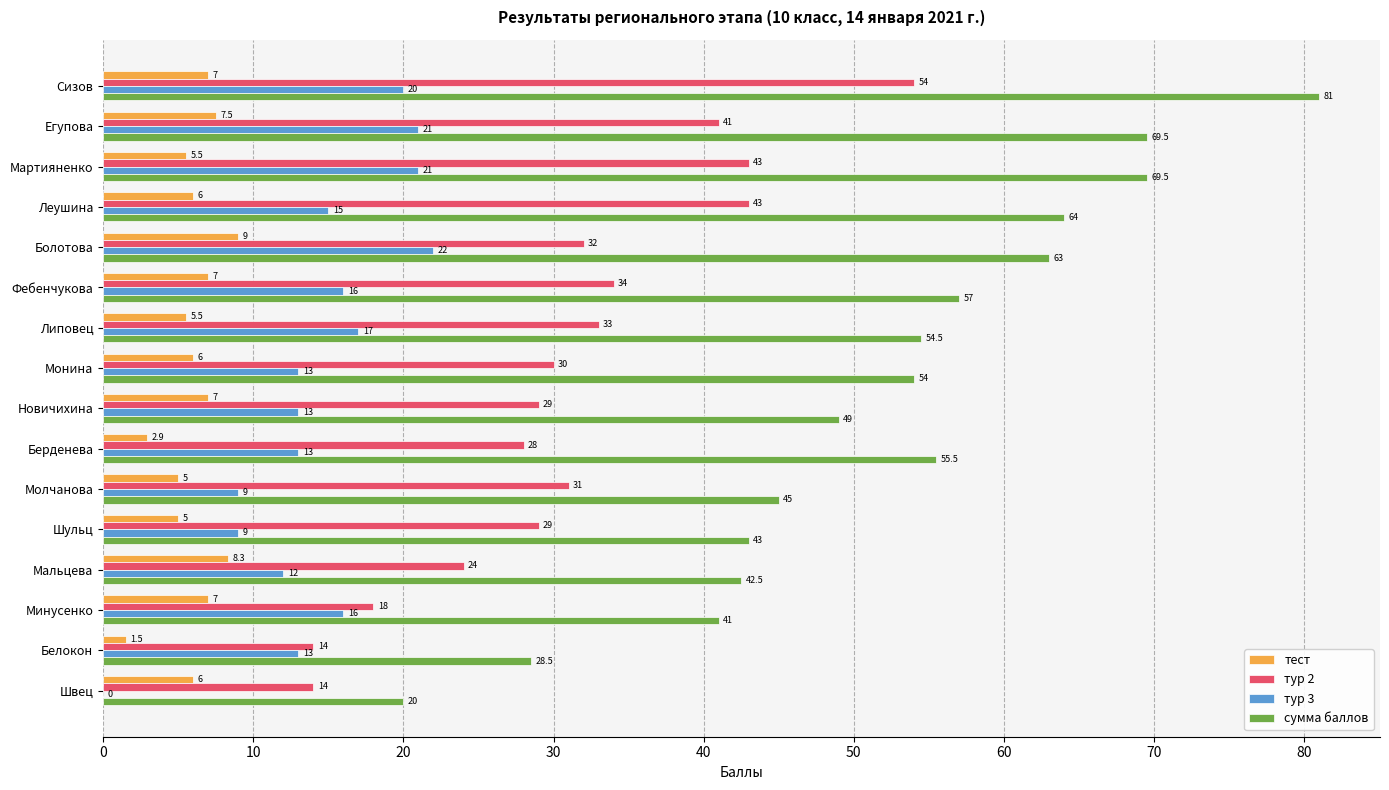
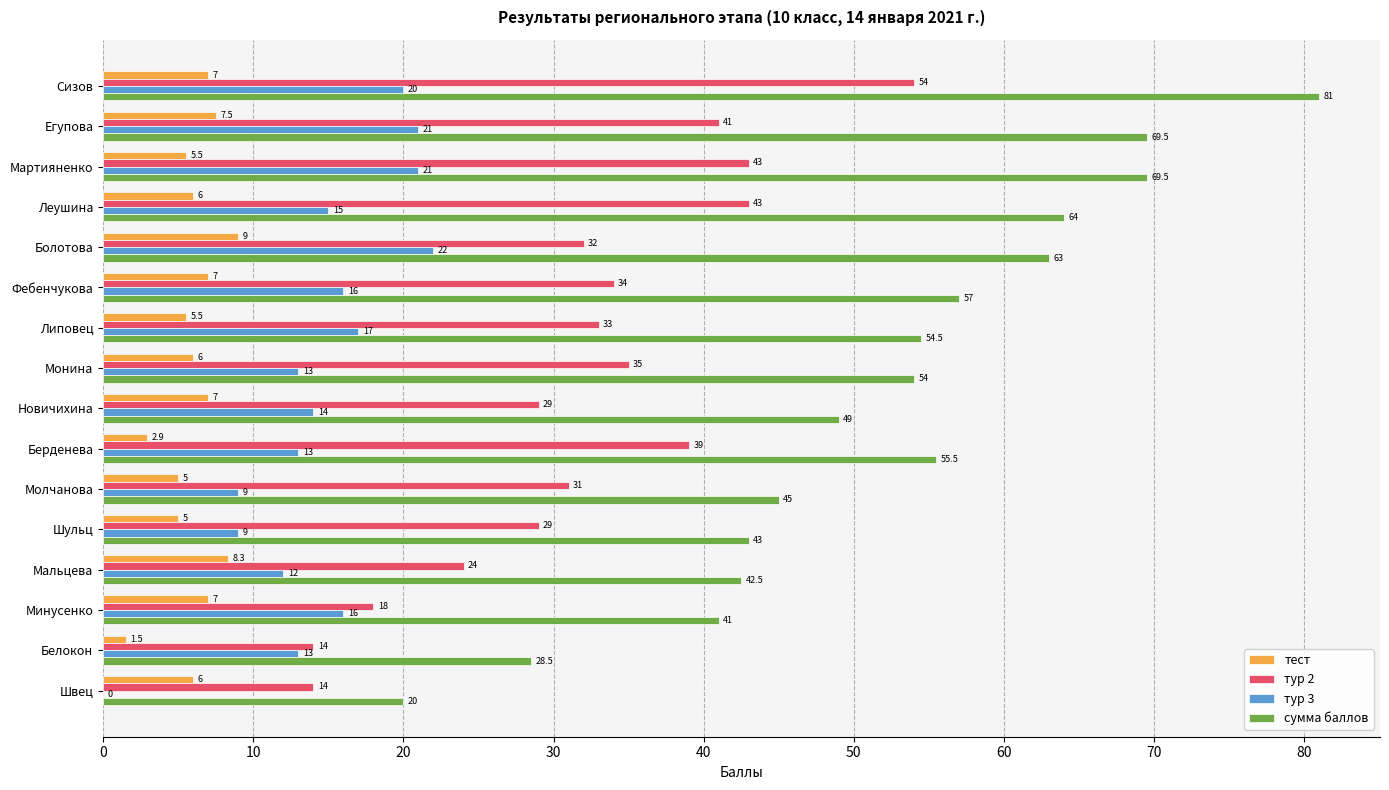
  {
    "тест": {
      "Сизов": 7,
      "Егупова": 7.5,
      "Мартияненко": 5.5,
      "Леушина": 6,
      "Болотова": 9,
      "Фебенчукова": 7,
      "Липовец": 5.5,
      "Монина": 6,
      "Новичихина": 7,
      "Берденева": 2.9,
      "Молчанова": 5,
      "Шульц": 5,
      "Мальцева": 8.3,
      "Минусенко": 7,
      "Белокон": 1.5,
      "Швец": 6
    },
    "тур 2": {
      "Сизов": 54,
      "Егупова": 41,
      "Мартияненко": 43,
      "Леушина": 43,
      "Болотова": 32,
      "Фебенчукова": 34,
      "Липовец": 33,
-     "Монина": 30,
+     "Монина": 35,
      "Новичихина": 29,
-     "Берденева": 28,
+     "Берденева": 39,
      "Молчанова": 31,
      "Шульц": 29,
      "Мальцева": 24,
      "Минусенко": 18,
      "Белокон": 14,
      "Швец": 14
    },
    "тур 3": {
      "Сизов": 20,
      "Егупова": 21,
      "Мартияненко": 21,
      "Леушина": 15,
      "Болотова": 22,
      "Фебенчукова": 16,
      "Липовец": 17,
      "Монина": 13,
-     "Новичихина": 13,
+     "Новичихина": 14,
      "Берденева": 13,
      "Молчанова": 9,
      "Шульц": 9,
      "Мальцева": 12,
      "Минусенко": 16,
      "Белокон": 13,
      "Швец": 0
    },
    "сумма баллов": {
      "Сизов": 81,
      "Егупова": 69.5,
      "Мартияненко": 69.5,
      "Леушина": 64,
      "Болотова": 63,
      "Фебенчукова": 57,
      "Липовец": 54.5,
      "Монина": 54,
      "Новичихина": 49,
      "Берденева": 55.5,
      "Молчанова": 45,
      "Шульц": 43,
      "Мальцева": 42.5,
      "Минусенко": 41,
      "Белокон": 28.5,
      "Швец": 20
    }
  }
